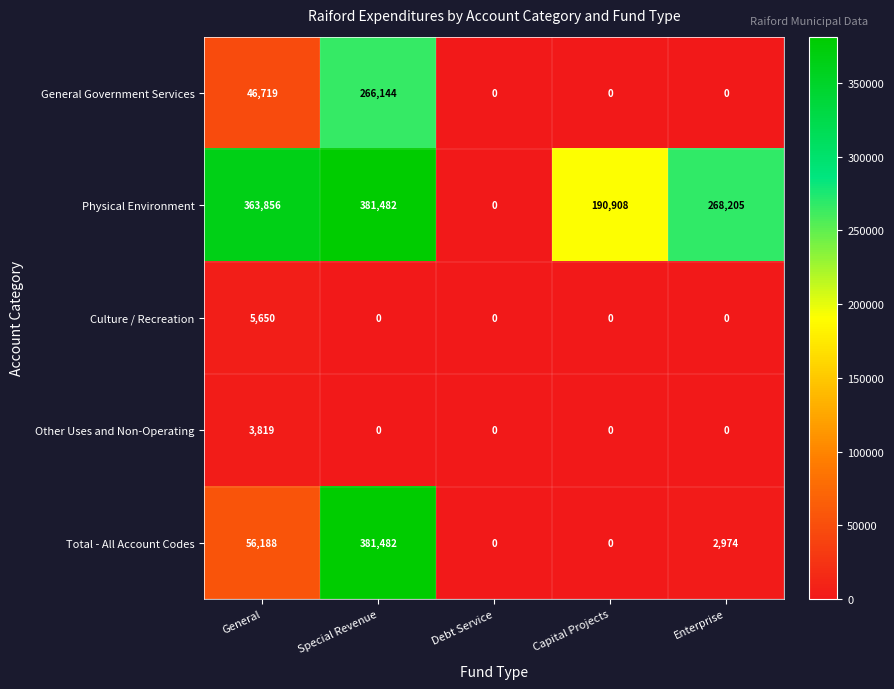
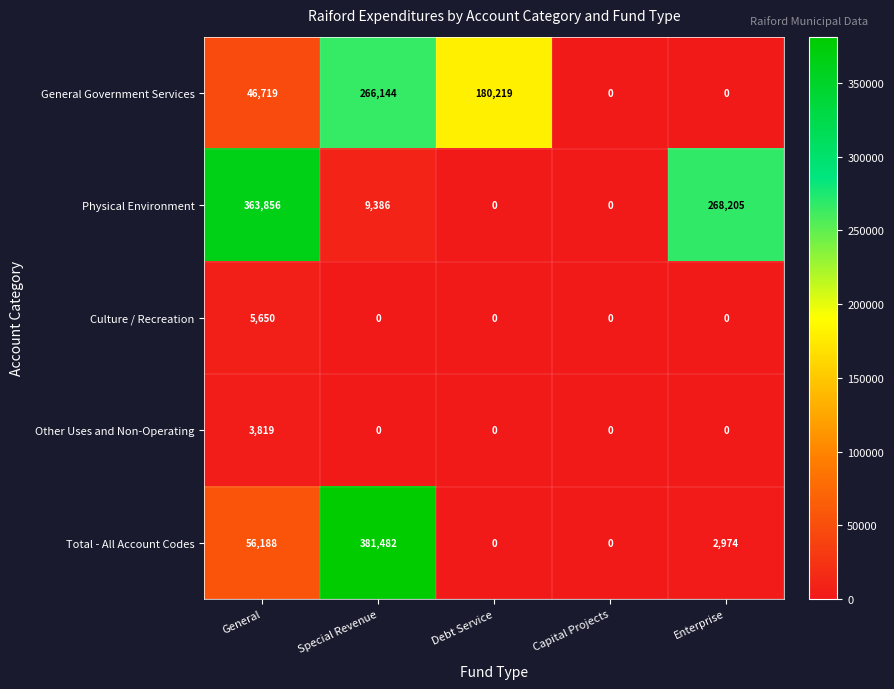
  {
    "General Government Services": {
      "General": "46,719",
      "Special Revenue": "266,144",
-     "Debt Service": "0",
+     "Debt Service": "180,219",
      "Capital Projects": "0",
      "Enterprise": "0"
    },
    "Physical Environment": {
      "General": "363,856",
-     "Special Revenue": "381,482",
+     "Special Revenue": "9,386",
      "Debt Service": "0",
-     "Capital Projects": "190,908",
+     "Capital Projects": "0",
      "Enterprise": "268,205"
    },
    "Culture / Recreation": {
      "General": "5,650",
      "Special Revenue": "0",
      "Debt Service": "0",
      "Capital Projects": "0",
      "Enterprise": "0"
    },
    "Other Uses and Non-Operating": {
      "General": "3,819",
      "Special Revenue": "0",
      "Debt Service": "0",
      "Capital Projects": "0",
      "Enterprise": "0"
    },
    "Total - All Account Codes": {
      "General": "56,188",
      "Special Revenue": "381,482",
      "Debt Service": "0",
      "Capital Projects": "0",
      "Enterprise": "2,974"
    }
  }
